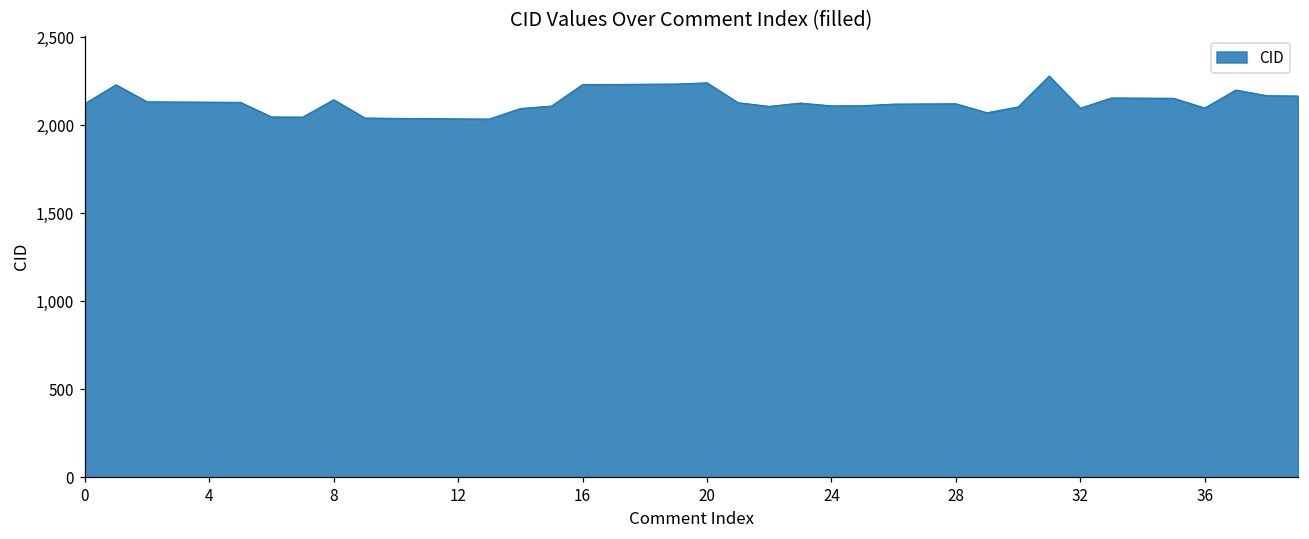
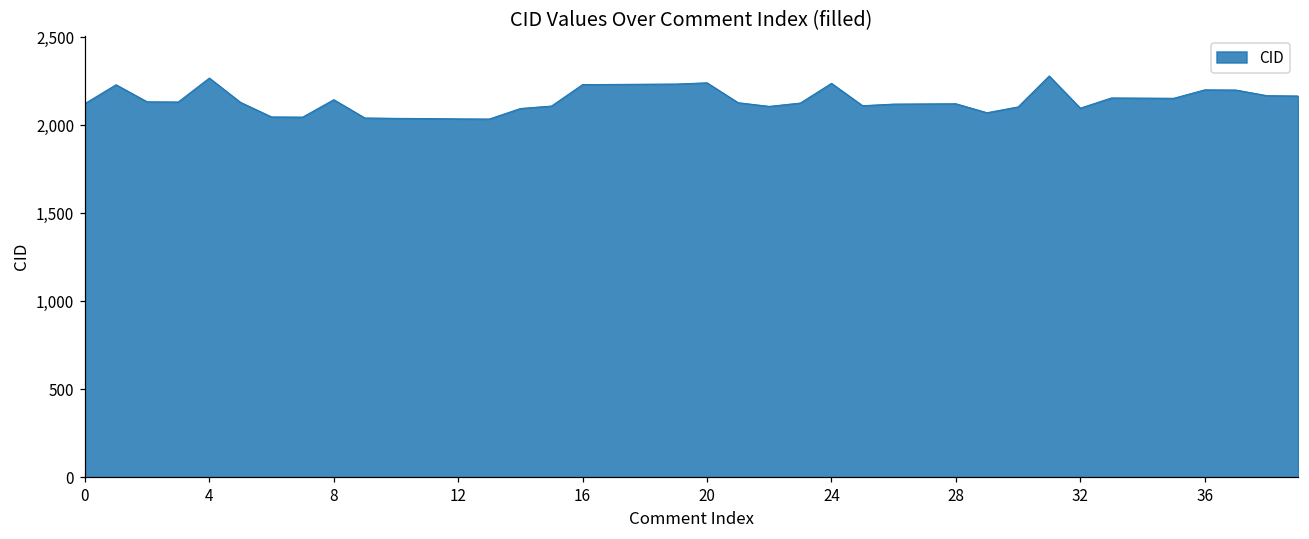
  {
    "0": "2,120",
-   "4": "2,130",
+   "4": "2,270",
    "8": "2,150",
    "12": "2,040",
    "16": "2,230",
    "20": "2,240",
-   "24": "2,110",
+   "24": "2,240",
    "28": "2,120",
    "32": "2,100",
-   "36": "2,100"
+   "36": "2,200"
  }
